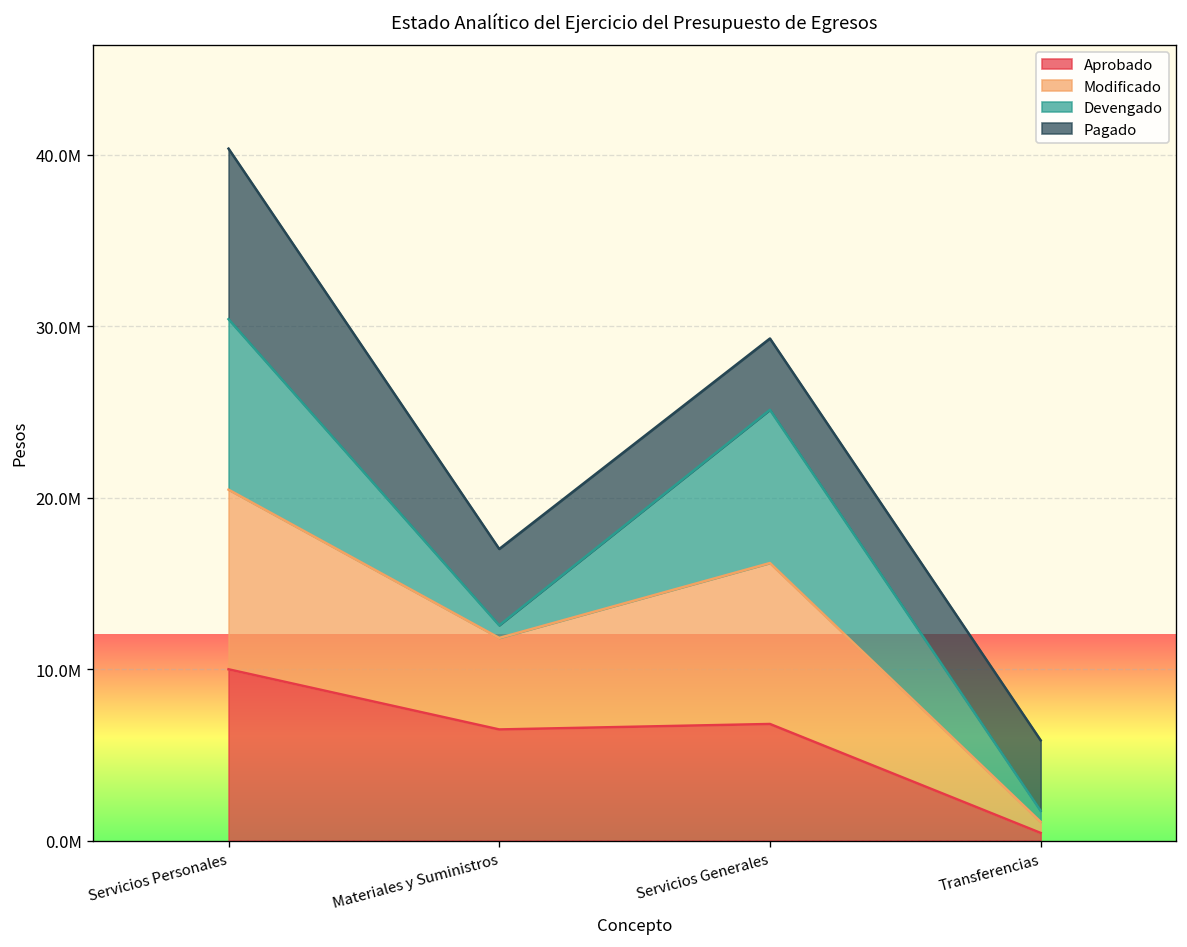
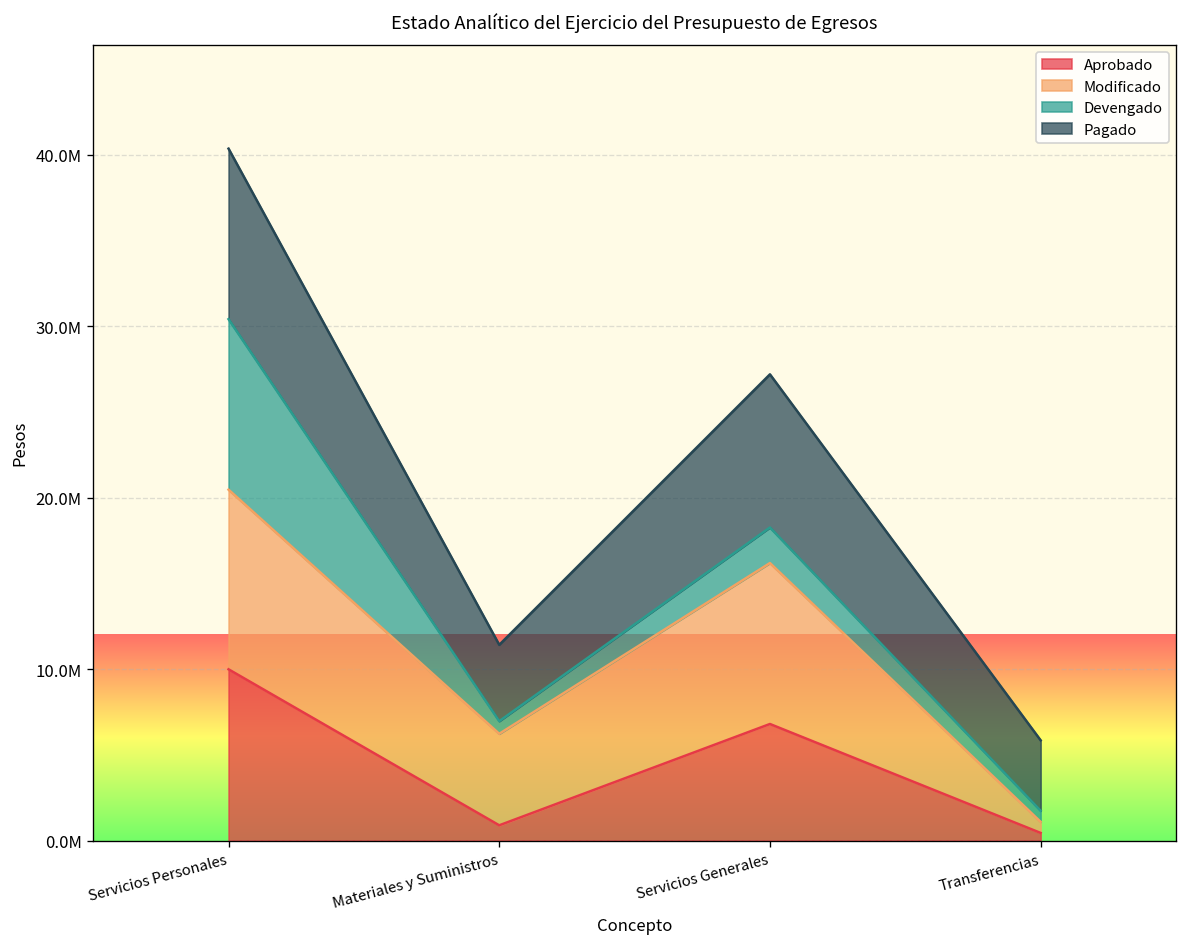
  {
    "Aprobado": {
      "Servicios Personales": 10000000,
-     "Materiales y Suministros": 6500000,
+     "Materiales y Suministros": 900000,
      "Servicios Generales": 6800000,
      "Transferencias": 400000
    },
    "Modificado": {
      "Servicios Personales": 10500000,
      "Materiales y Suministros": 5300000,
      "Servicios Generales": 9400000,
      "Transferencias": 600000
    },
    "Devengado": {
      "Servicios Personales": 9900000,
      "Materiales y Suministros": 700000,
-     "Servicios Generales": 8900000,
+     "Servicios Generales": 2100000,
      "Transferencias": 600000
    },
    "Pagado": {
      "Servicios Personales": 9900000,
      "Materiales y Suministros": 4500000,
-     "Servicios Generales": 4200000,
+     "Servicios Generales": 8900000,
      "Transferencias": 4100000
    }
  }
